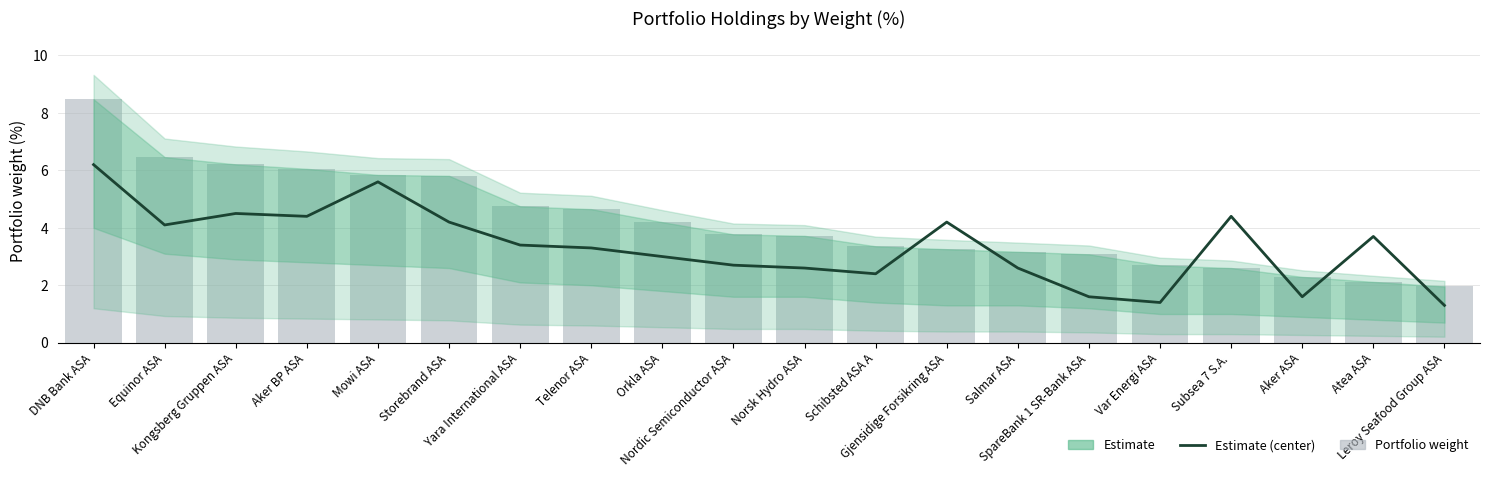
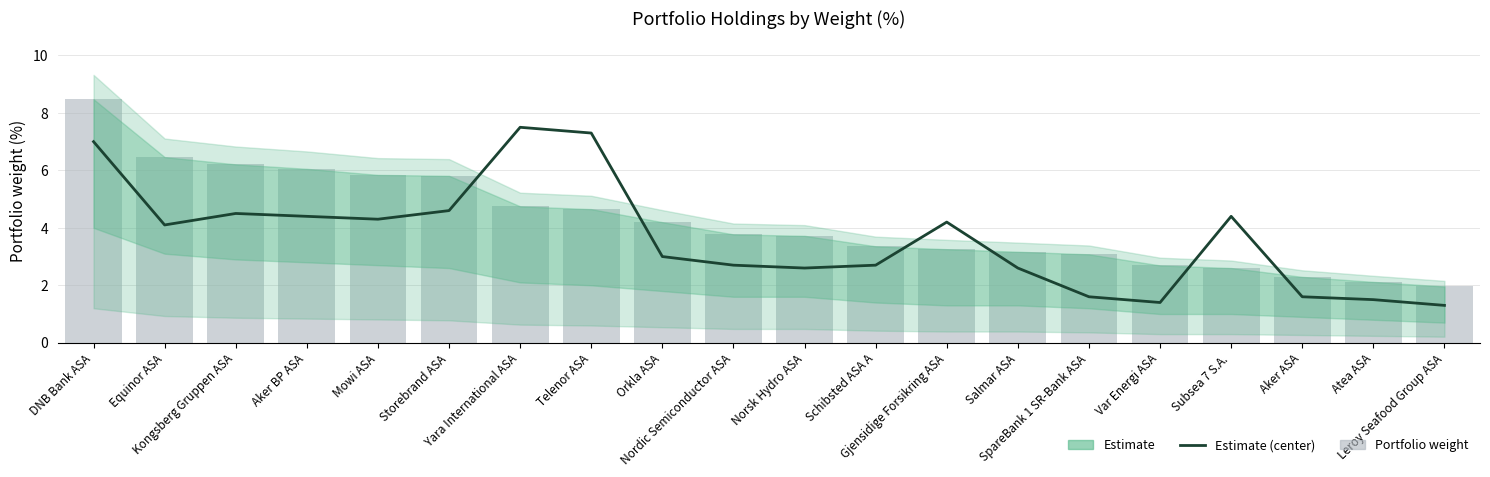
  {
    "Estimate (center)": {
-     "DNB Bank ASA": 6.2,
+     "DNB Bank ASA": 7.0,
      "Equinor ASA": 4.1,
      "Kongsberg Gruppen ASA": 4.5,
      "Aker BP ASA": 4.4,
-     "Mowi ASA": 5.6,
-     "Storebrand ASA": 4.2,
-     "Yara International ASA": 3.4,
-     "Telenor ASA": 3.3,
+     "Mowi ASA": 4.3,
+     "Storebrand ASA": 4.6,
+     "Yara International ASA": 7.5,
+     "Telenor ASA": 7.3,
      "Orkla ASA": 3.0,
      "Nordic Semiconductor ASA": 2.7,
      "Norsk Hydro ASA": 2.6,
-     "Schibsted ASA A": 2.4,
+     "Schibsted ASA A": 2.7,
      "Gjensidige Forsikring ASA": 4.2,
      "Salmar ASA": 2.6,
      "SpareBank 1 SR-Bank ASA": 1.6,
      "Var Energi ASA": 1.4,
      "Subsea 7 S.A.": 4.4,
      "Aker ASA": 1.6,
-     "Atea ASA": 3.7,
+     "Atea ASA": 1.5,
      "Leroy Seafood Group ASA": 1.3
    }
  }
